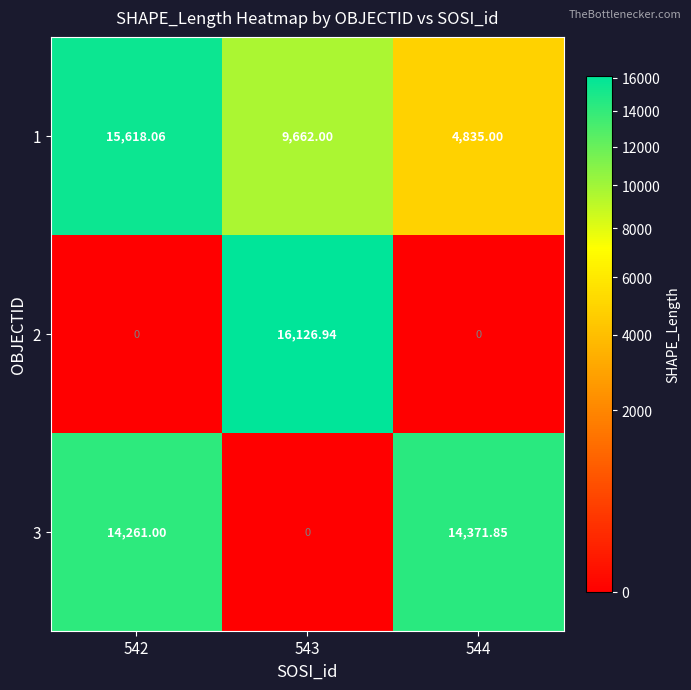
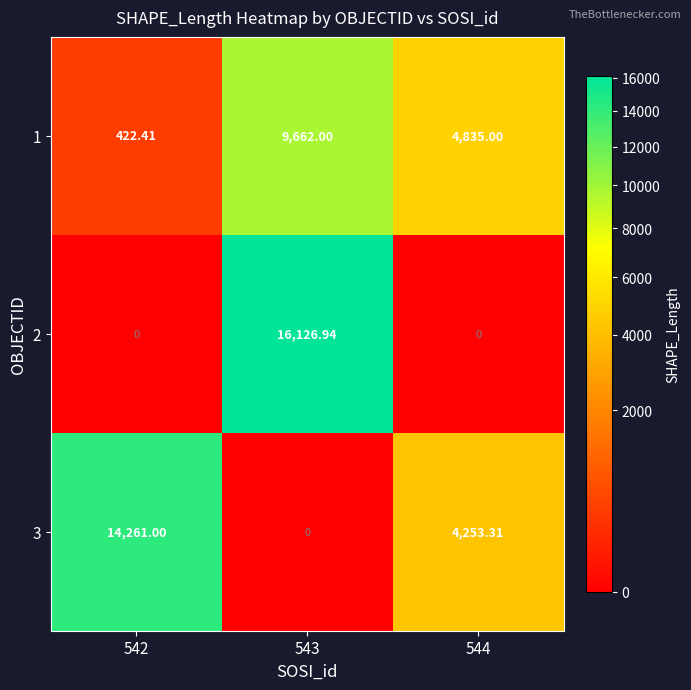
  {
    "1": {
-     "542": "15,618.06",
+     "542": "422.41",
      "543": "9,662.00",
      "544": "4,835.00"
    },
    "2": {
      "542": "0",
      "543": "16,126.94",
      "544": "0"
    },
    "3": {
      "542": "14,261.00",
      "543": "0",
-     "544": "14,371.85"
+     "544": "4,253.31"
    }
  }
